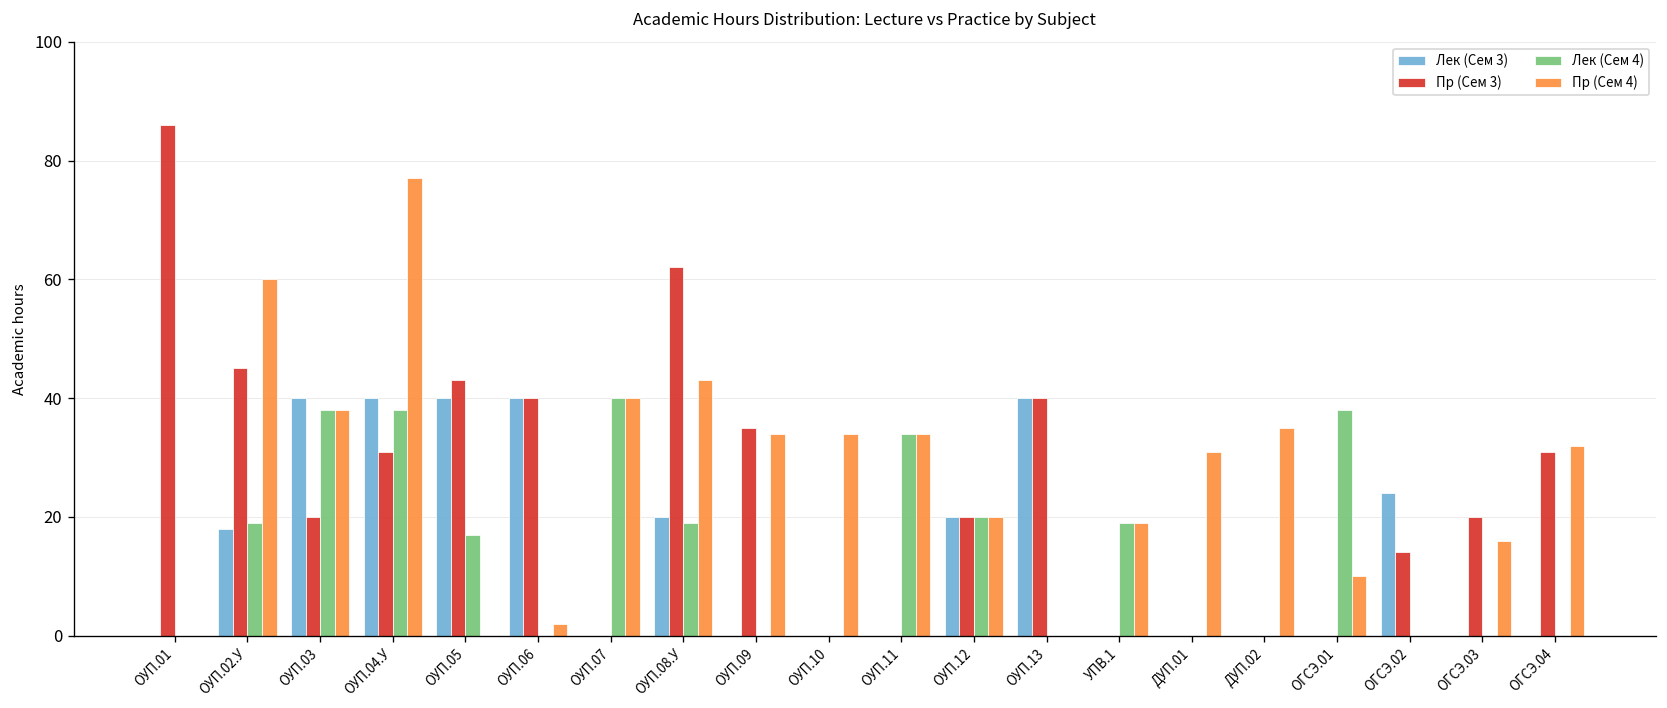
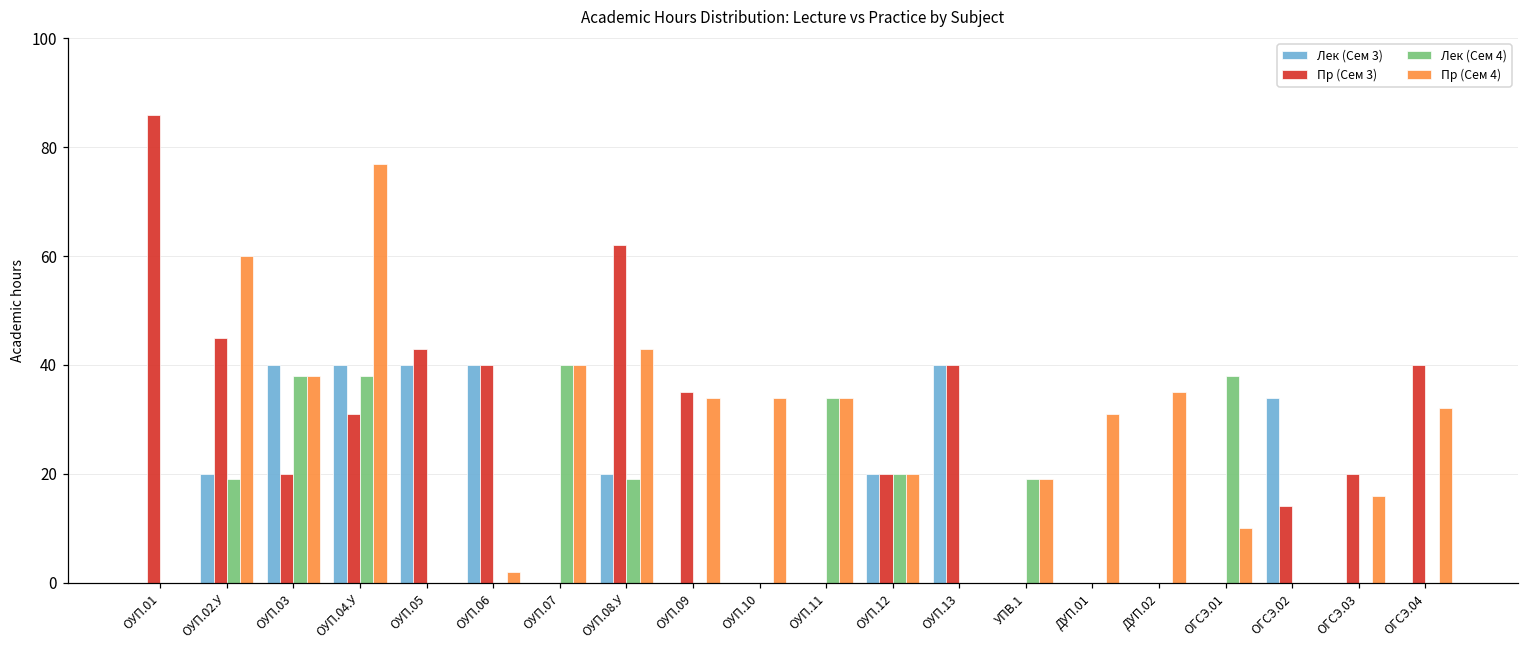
  {
    "Лек (Сем 3)": {
      "ОУП.01": 0,
-     "ОУП.02.У": 18,
+     "ОУП.02.У": 20,
      "ОУП.03": 40,
      "ОУП.04.У": 40,
      "ОУП.05": 40,
      "ОУП.06": 40,
      "ОУП.07": 0,
      "ОУП.08.У": 20,
      "ОУП.09": 0,
      "ОУП.10": 0,
      "ОУП.11": 0,
      "ОУП.12": 20,
      "ОУП.13": 40,
      "УПВ.1": 0,
      "ДУП.01": 0,
      "ДУП.02": 0,
      "ОГСЭ.01": 0,
-     "ОГСЭ.02": 24,
+     "ОГСЭ.02": 34,
      "ОГСЭ.03": 0,
      "ОГСЭ.04": 0
    },
    "Пр (Сем 3)": {
      "ОУП.01": 86,
      "ОУП.02.У": 45,
      "ОУП.03": 20,
      "ОУП.04.У": 31,
      "ОУП.05": 43,
      "ОУП.06": 40,
      "ОУП.07": 0,
      "ОУП.08.У": 62,
      "ОУП.09": 35,
      "ОУП.10": 0,
      "ОУП.11": 0,
      "ОУП.12": 20,
      "ОУП.13": 40,
      "УПВ.1": 0,
      "ДУП.01": 0,
      "ДУП.02": 0,
      "ОГСЭ.01": 0,
      "ОГСЭ.02": 14,
      "ОГСЭ.03": 20,
-     "ОГСЭ.04": 31
+     "ОГСЭ.04": 40
    },
    "Лек (Сем 4)": {
      "ОУП.01": 0,
      "ОУП.02.У": 19,
      "ОУП.03": 38,
      "ОУП.04.У": 38,
-     "ОУП.05": 17,
+     "ОУП.05": 0,
      "ОУП.06": 0,
      "ОУП.07": 40,
      "ОУП.08.У": 19,
      "ОУП.09": 0,
      "ОУП.10": 0,
      "ОУП.11": 34,
      "ОУП.12": 20,
      "ОУП.13": 0,
      "УПВ.1": 19,
      "ДУП.01": 0,
      "ДУП.02": 0,
      "ОГСЭ.01": 38,
      "ОГСЭ.02": 0,
      "ОГСЭ.03": 0,
      "ОГСЭ.04": 0
    },
    "Пр (Сем 4)": {
      "ОУП.01": 0,
      "ОУП.02.У": 60,
      "ОУП.03": 38,
      "ОУП.04.У": 77,
      "ОУП.05": 0,
      "ОУП.06": 2,
      "ОУП.07": 40,
      "ОУП.08.У": 43,
      "ОУП.09": 34,
      "ОУП.10": 34,
      "ОУП.11": 34,
      "ОУП.12": 20,
      "ОУП.13": 0,
      "УПВ.1": 19,
      "ДУП.01": 31,
      "ДУП.02": 35,
      "ОГСЭ.01": 10,
      "ОГСЭ.02": 0,
      "ОГСЭ.03": 16,
      "ОГСЭ.04": 32
    }
  }
